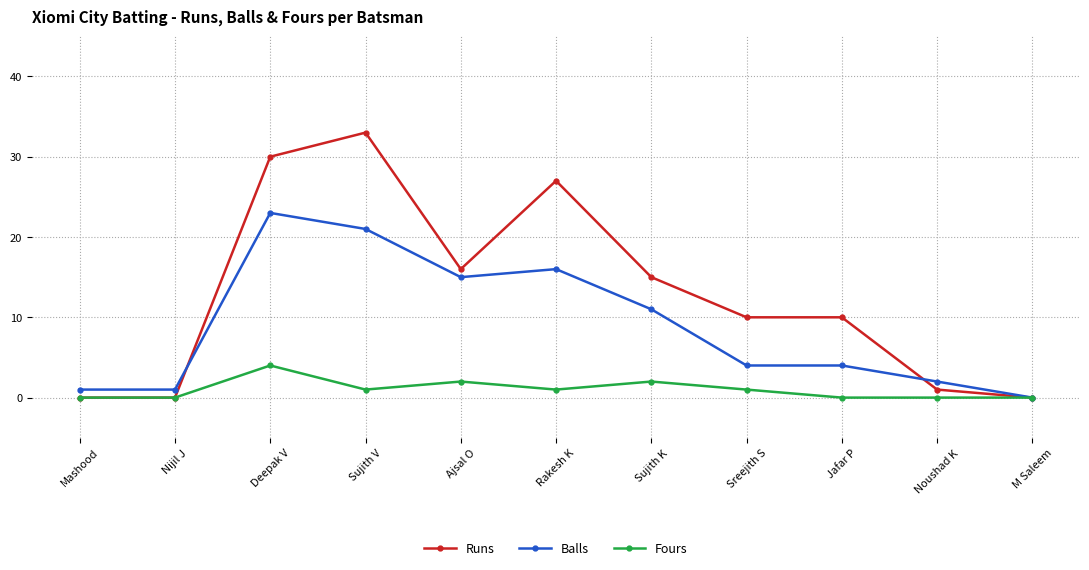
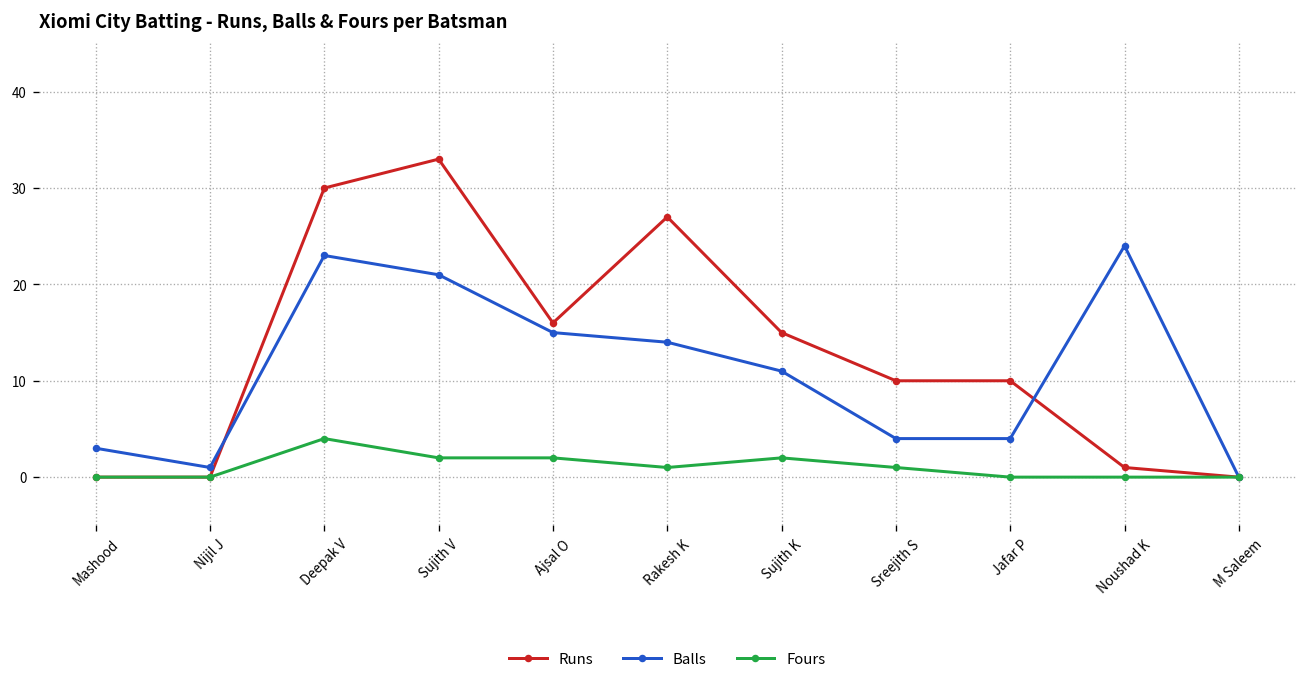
  {
    "Runs": {
      "Deepak V": 30,
      "Sujith V": 33,
      "Ajsal O": 16,
      "Rakesh K": 27,
      "Sujith K": 15,
      "Sreejith S": 10,
      "Jafar P": 10,
      "Noushad K": 1
    },
    "Balls": {
-     "Mashood": 1,
+     "Mashood": 3,
      "Nijil J": 1,
      "Deepak V": 23,
      "Sujith V": 21,
      "Ajsal O": 15,
-     "Rakesh K": 16,
+     "Rakesh K": 14,
      "Sujith K": 11,
      "Sreejith S": 4,
      "Jafar P": 4,
-     "Noushad K": 2
+     "Noushad K": 24
    },
    "Fours": {
      "Deepak V": 4,
-     "Sujith V": 1,
+     "Sujith V": 2,
      "Ajsal O": 2,
      "Rakesh K": 1,
      "Sujith K": 2,
      "Sreejith S": 1,
      "Jafar P": 0,
      "Noushad K": 0
    }
  }
